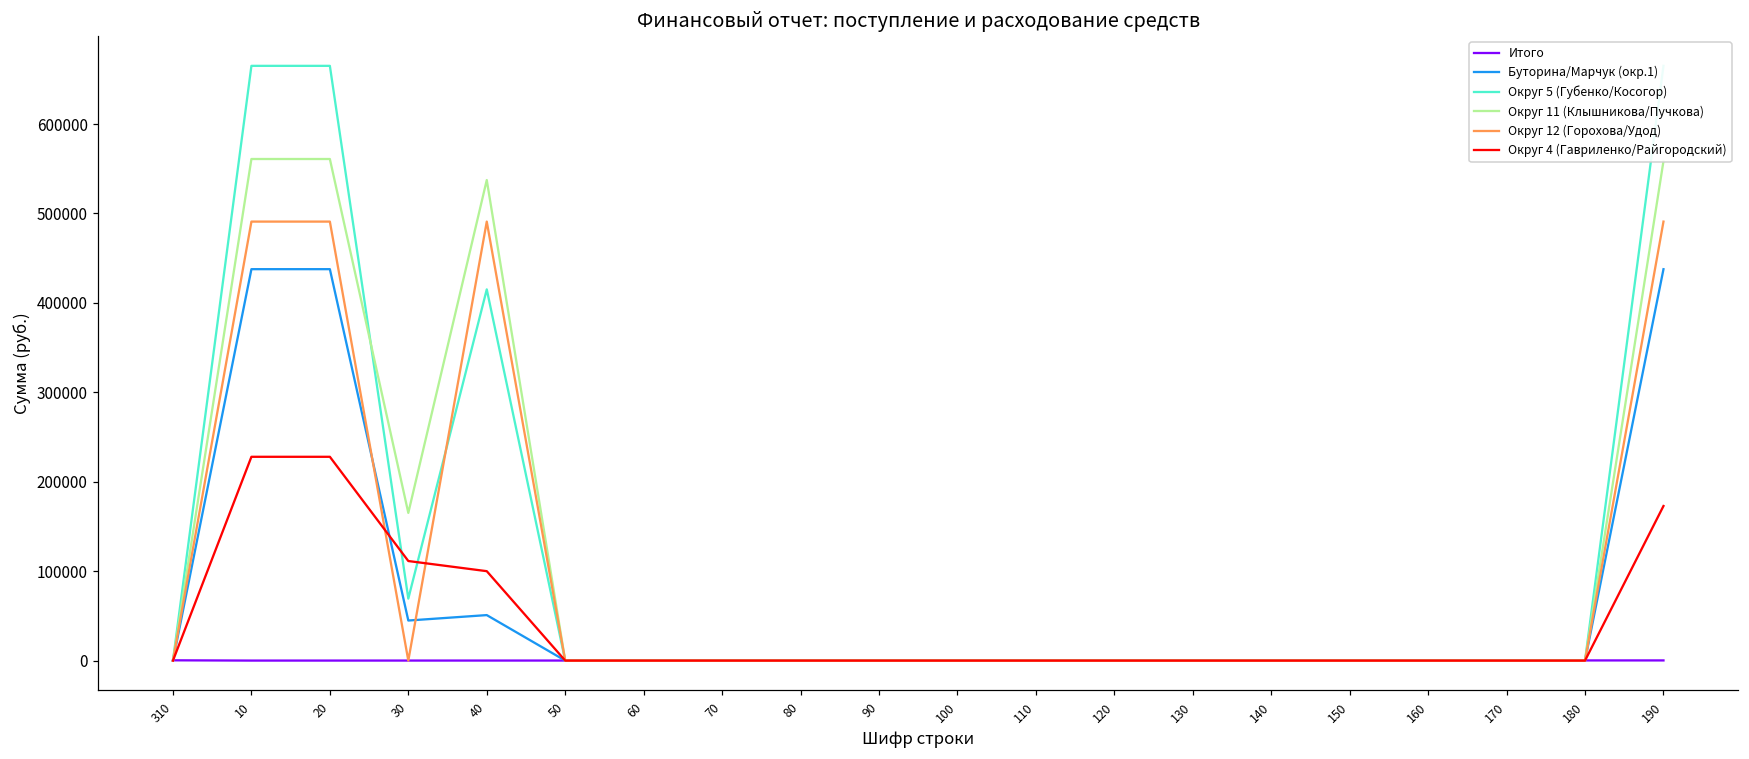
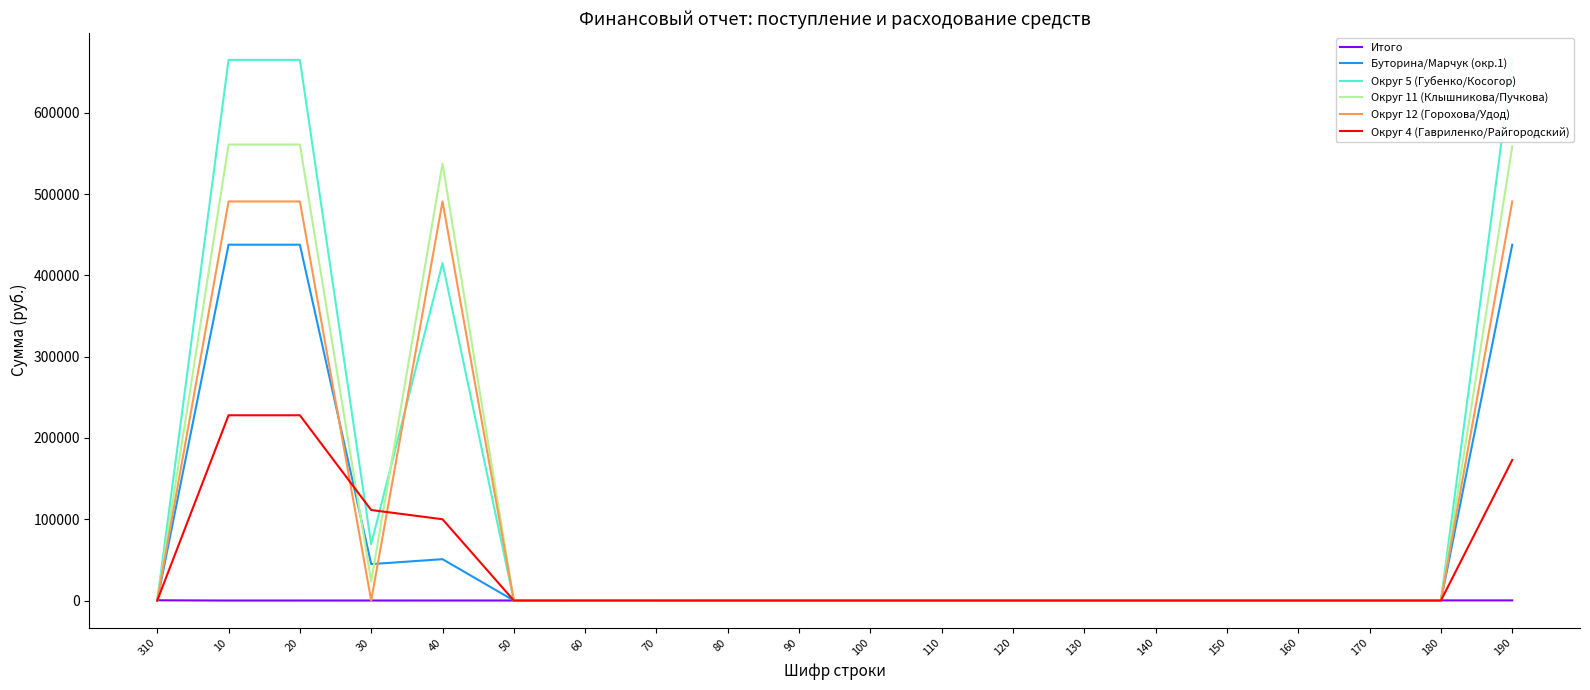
  {
    "Итого": {
      "10": 0,
      "20": 0,
      "40": 0,
      "190": 0
    },
    "Буторина/Марчук (окр.1)": {
      "10": 440000,
      "20": 440000,
      "30": 40000,
      "40": 50000,
      "190": 440000
    },
    "Округ 5 (Губенко/Косогор)": {
      "10": 670000,
      "20": 670000,
      "30": 70000,
      "40": 420000
    },
    "Округ 11 (Клышникова/Пучкова)": {
      "10": 560000,
      "20": 560000,
-     "30": 170000,
+     "30": 20000,
      "40": 540000,
      "190": 560000
    },
    "Округ 12 (Горохова/Удод)": {
      "10": 490000,
      "20": 490000,
      "40": 490000,
      "190": 490000
    },
    "Округ 4 (Гавриленко/Райгородский)": {
      "10": 230000,
      "20": 230000,
      "30": 110000,
      "40": 100000,
      "190": 170000
    }
  }
